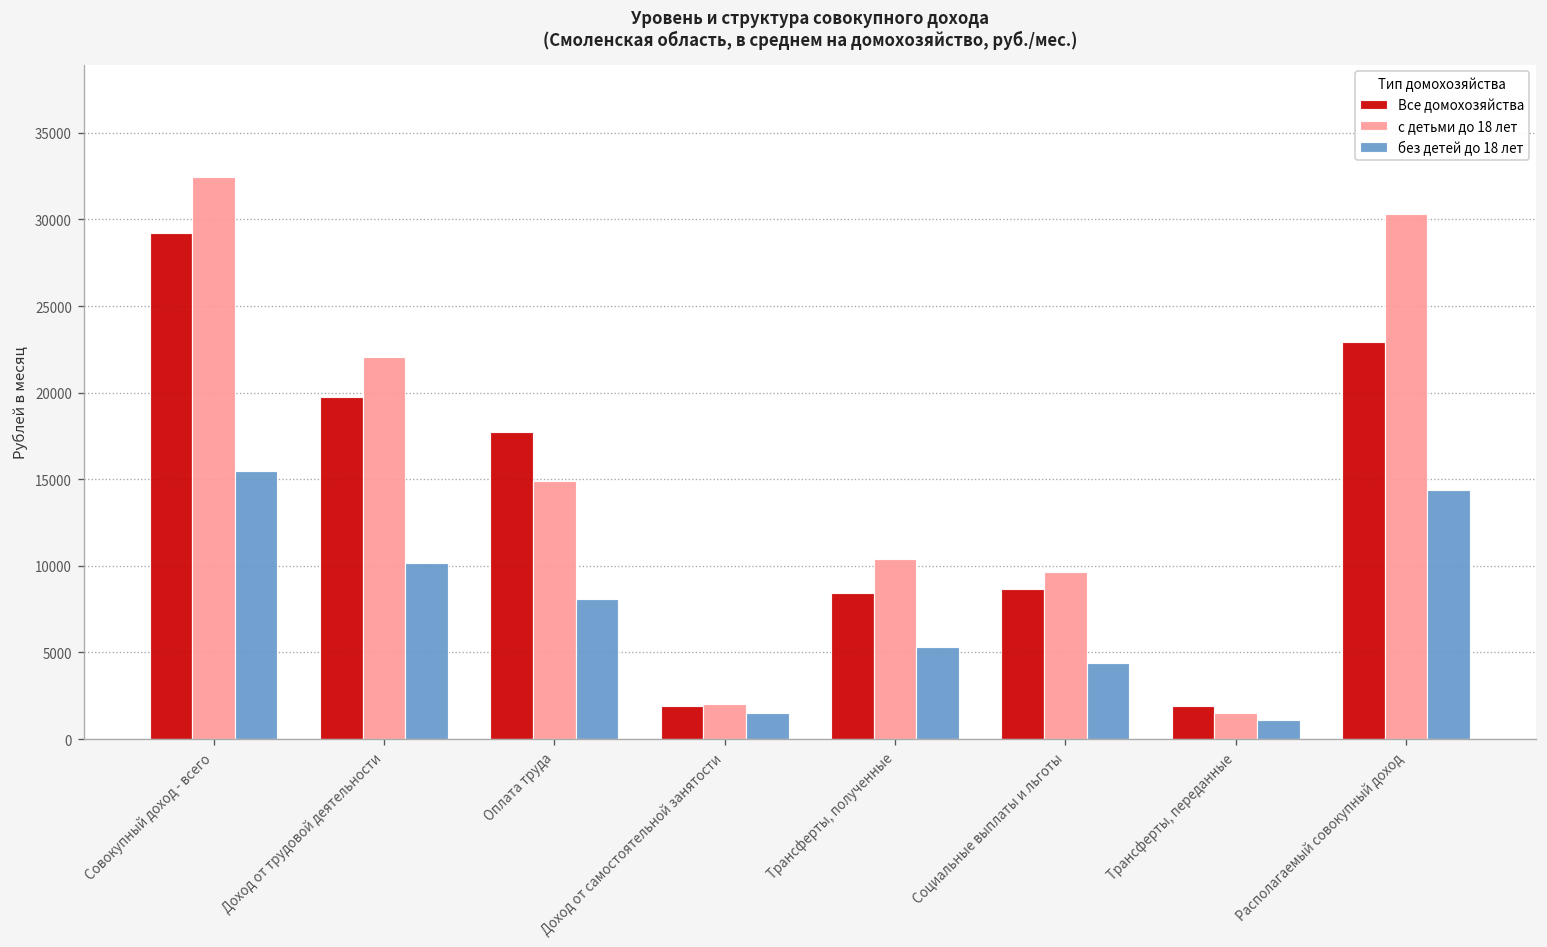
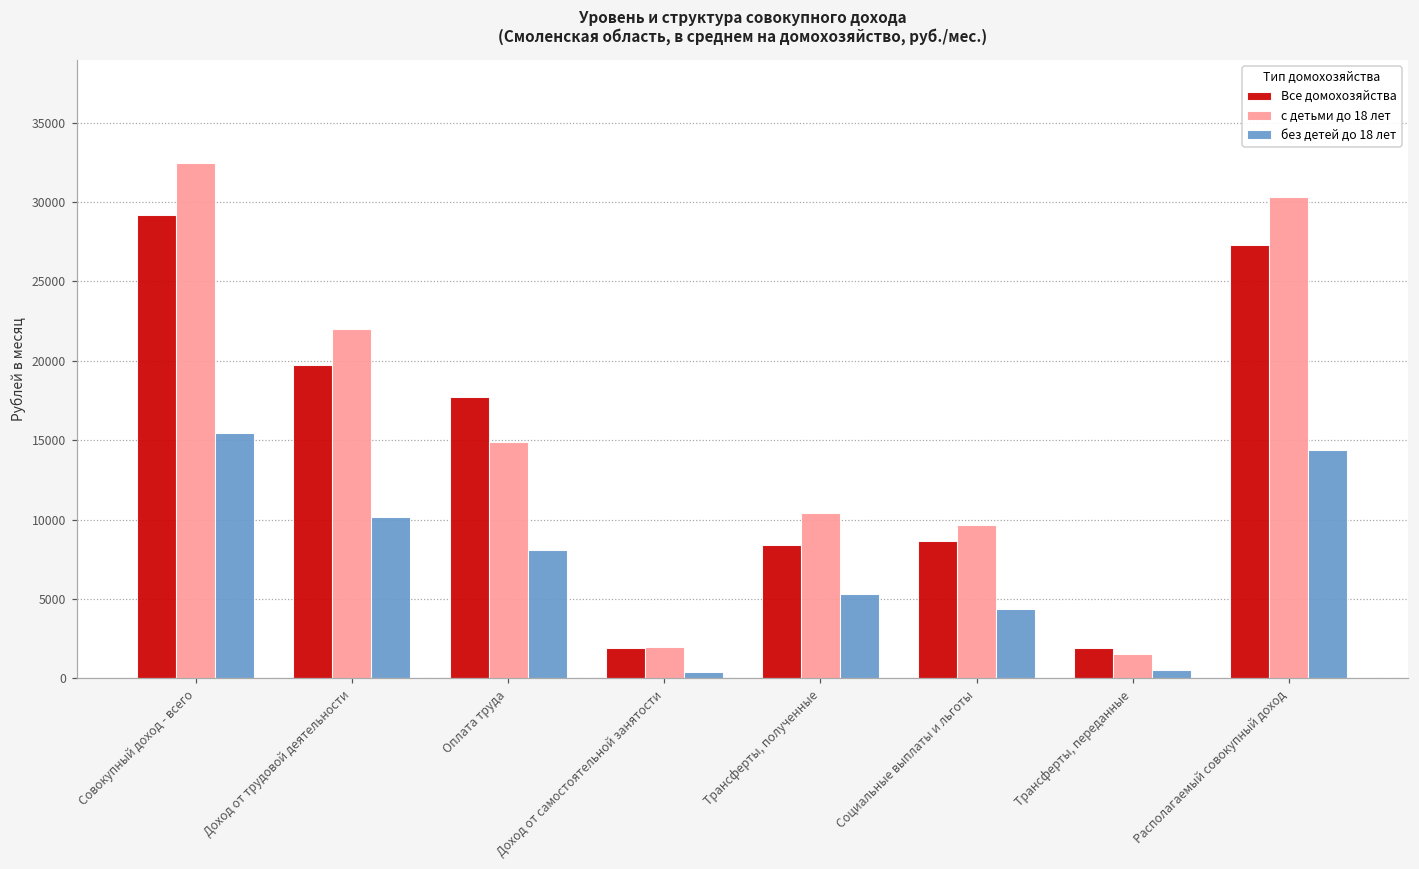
  {
    "Все домохозяйства": {
      "Совокупный доход - всего": 29200,
      "Доход от трудовой деятельности": 19800,
      "Оплата труда": 17700,
      "Доход от самостоятельной занятости": 1900,
      "Трансферты, полученные": 8400,
      "Социальные выплаты и льготы": 8700,
      "Трансферты, переданные": 1900,
-     "Располагаемый совокупный доход": 22900
+     "Располагаемый совокупный доход": 27300
    },
    "с детьми до 18 лет": {
      "Совокупный доход - всего": 32400,
      "Доход от трудовой деятельности": 22000,
      "Оплата труда": 14900,
      "Доход от самостоятельной занятости": 2000,
      "Трансферты, полученные": 10400,
      "Социальные выплаты и льготы": 9700,
      "Трансферты, переданные": 1500,
      "Располагаемый совокупный доход": 30300
    },
    "без детей до 18 лет": {
      "Совокупный доход - всего": 15500,
      "Доход от трудовой деятельности": 10200,
      "Оплата труда": 8100,
-     "Доход от самостоятельной занятости": 1500,
+     "Доход от самостоятельной занятости": 400,
      "Трансферты, полученные": 5300,
      "Социальные выплаты и льготы": 4400,
-     "Трансферты, переданные": 1100,
+     "Трансферты, переданные": 500,
      "Располагаемый совокупный доход": 14400
    }
  }
